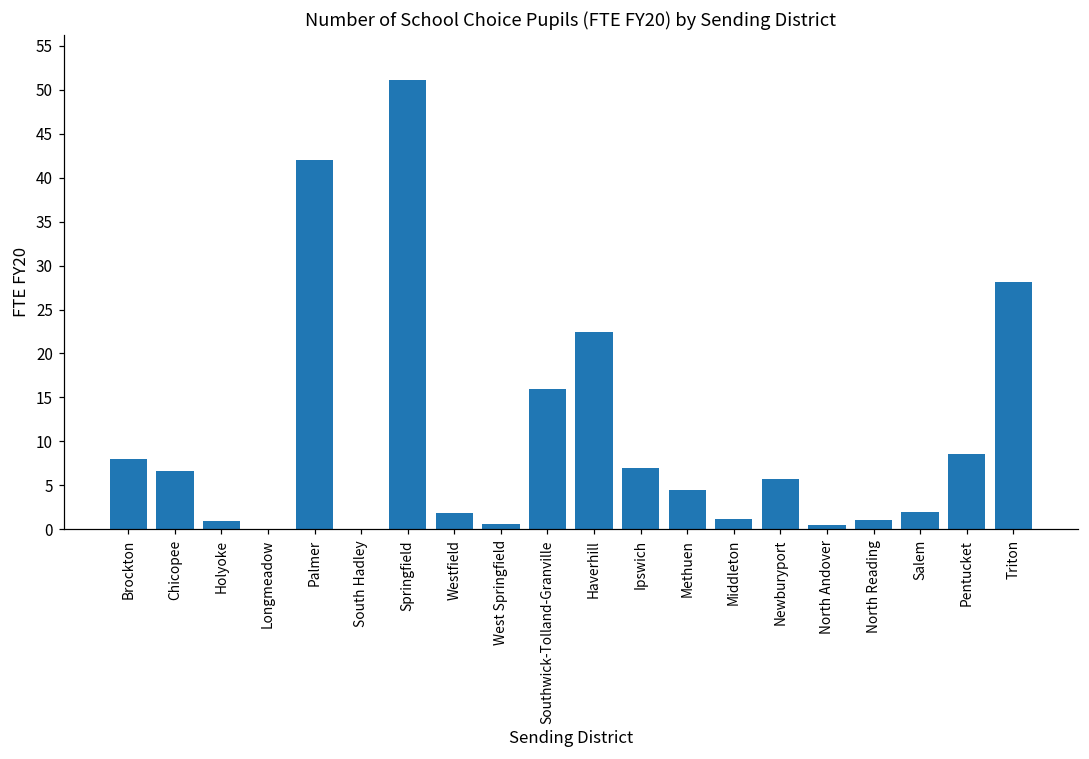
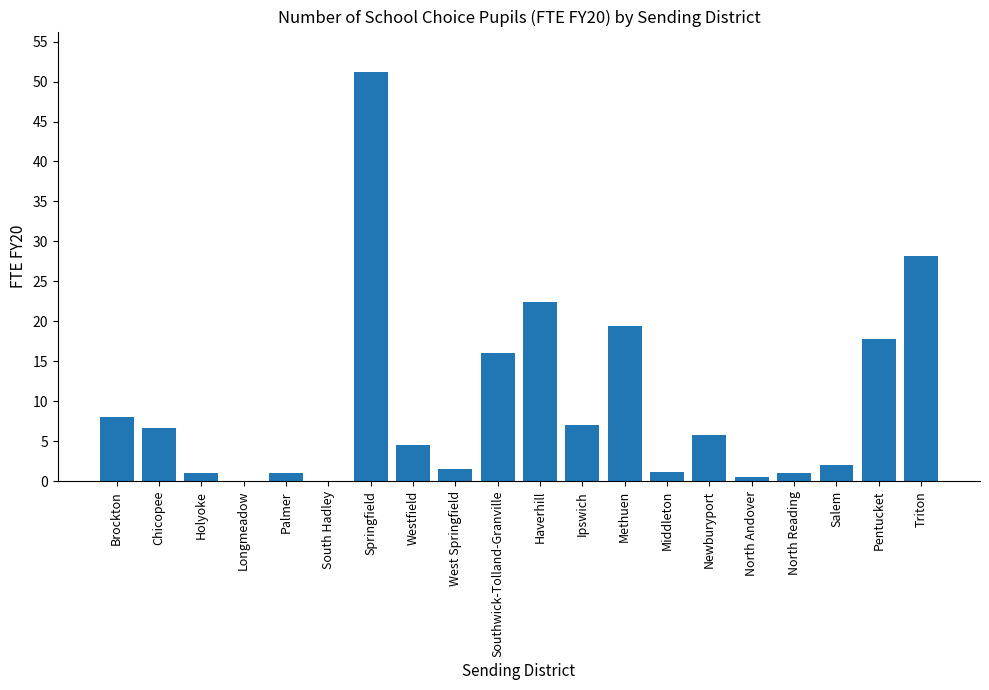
  {
    "Brockton": 8,
    "Chicopee": 7,
    "Holyoke": 1,
    "Longmeadow": 0,
-   "Palmer": 42,
+   "Palmer": 1,
    "South Hadley": 0,
    "Springfield": 51,
-   "Westfield": 2,
-   "West Springfield": 1,
+   "Westfield": 5,
+   "West Springfield": 2,
    "Southwick-Tolland-Granville": 16,
    "Haverhill": 22,
    "Ipswich": 7,
-   "Methuen": 4,
+   "Methuen": 19,
    "Middleton": 1,
    "Newburyport": 6,
    "North Andover": 0,
    "North Reading": 1,
    "Salem": 2,
-   "Pentucket": 9,
+   "Pentucket": 18,
    "Triton": 28
  }
